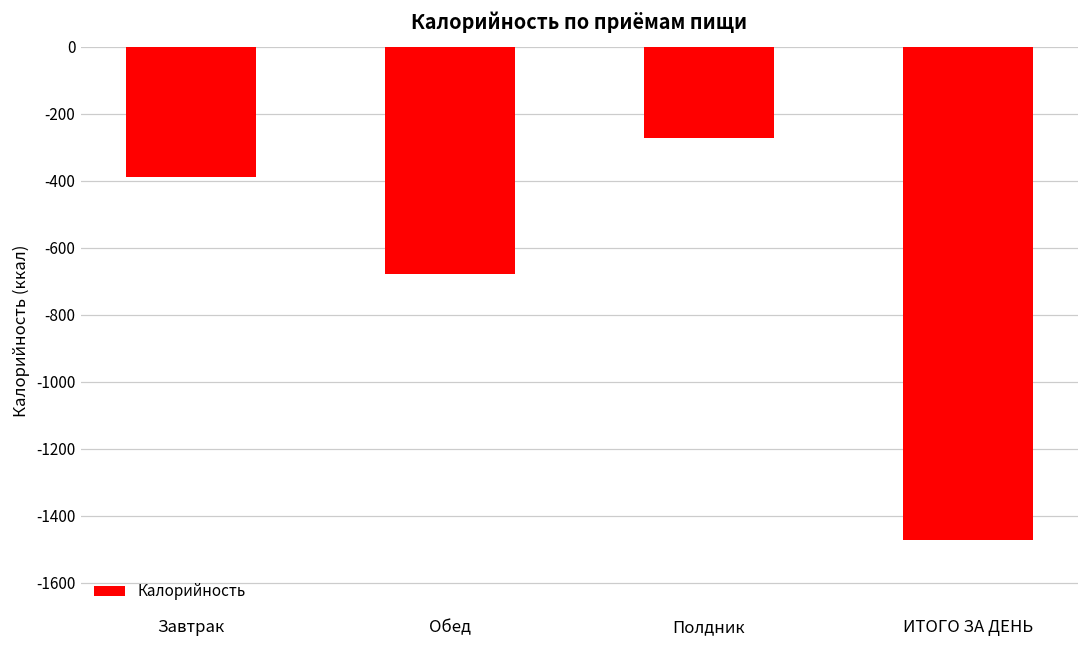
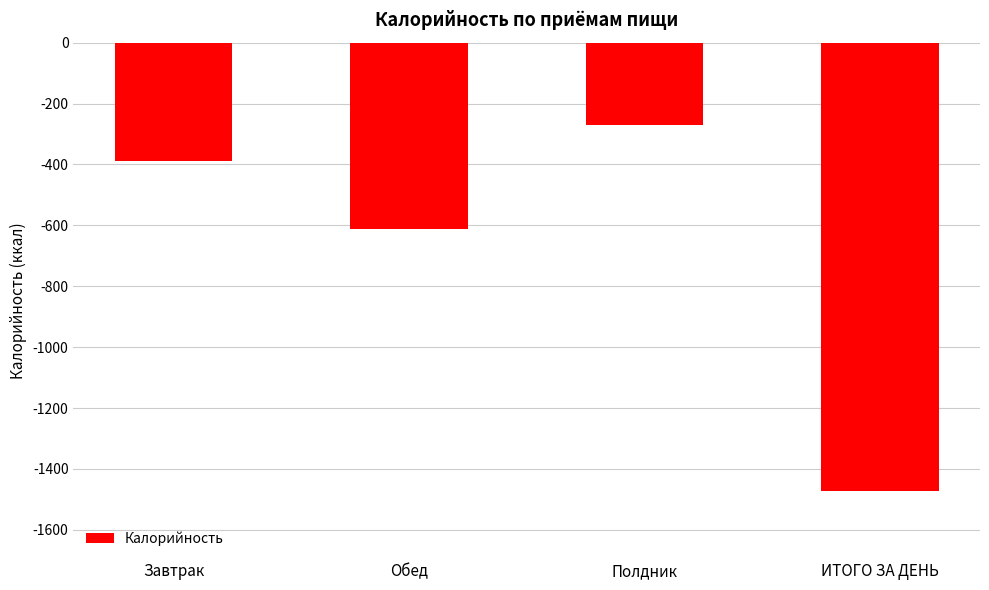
  {
    "Завтрак": -390,
-   "Обед": -680,
+   "Обед": -610,
    "Полдник": -270,
    "ИТОГО ЗА ДЕНЬ": -1470
  }
